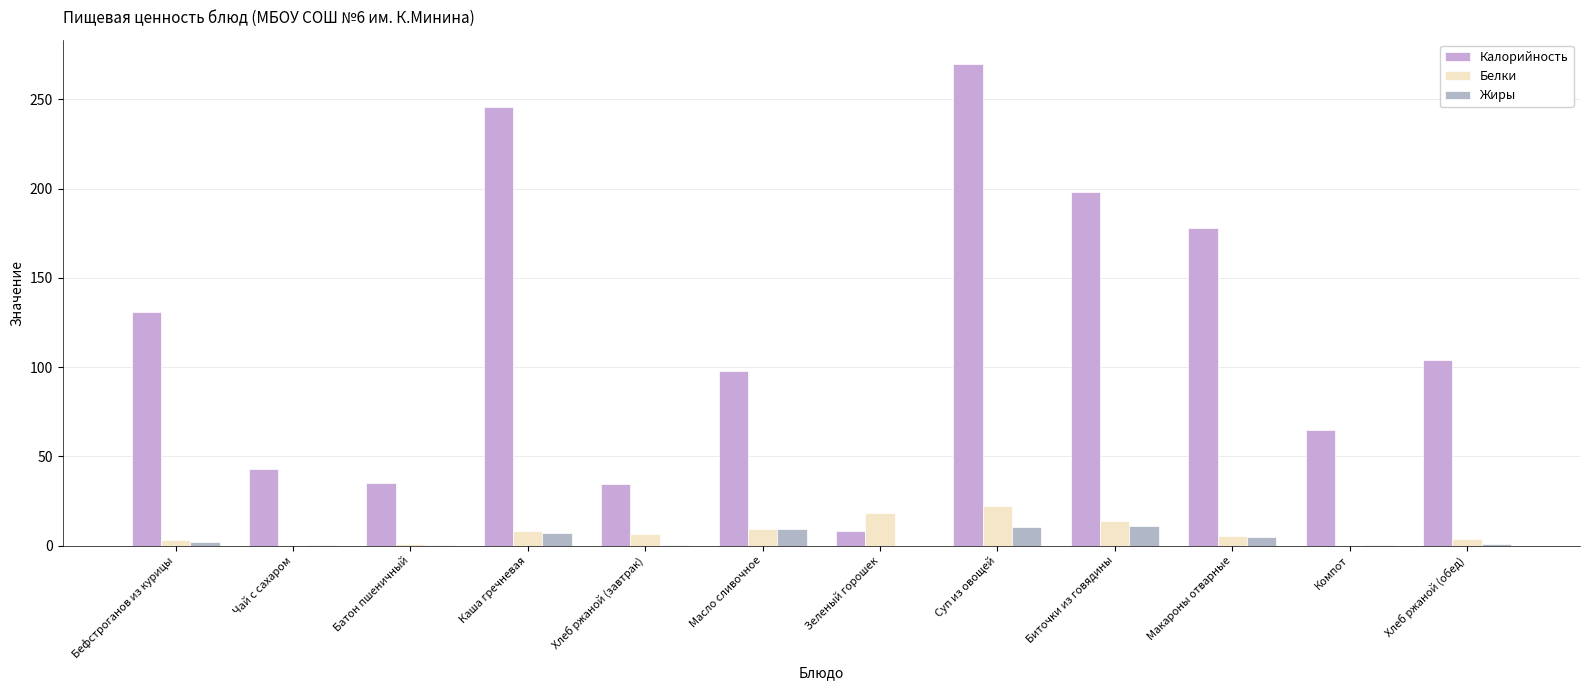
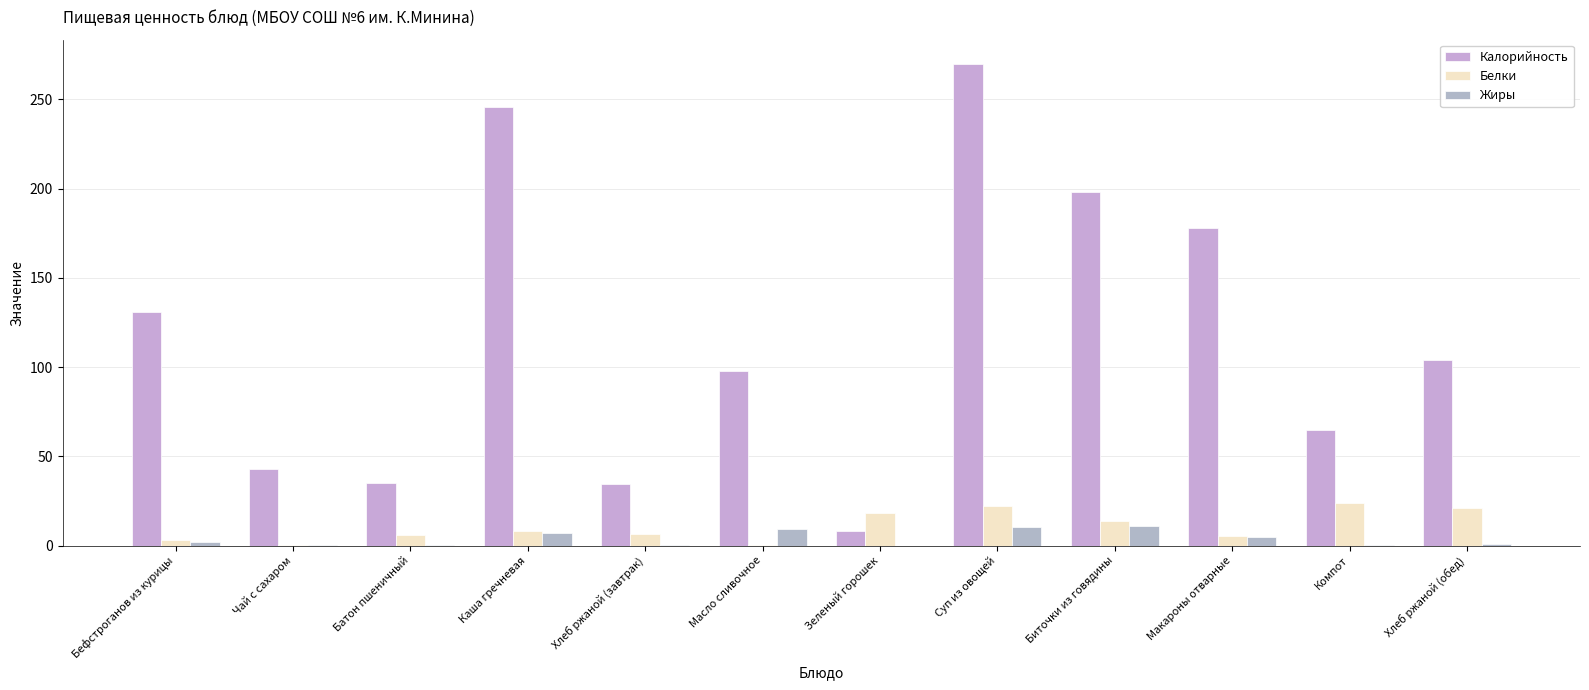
  {
    "Белки": {
      "Бефстроганов из курицы": 3,
-     "Батон пшеничный": 1,
+     "Батон пшеничный": 6,
      "Каша гречневая": 9,
      "Хлеб ржаной (завтрак)": 6,
-     "Масло сливочное": 9,
+     "Масло сливочное": 0,
      "Зеленый горошек": 18,
      "Суп из овощей": 22,
      "Биточки из говядины": 14,
      "Макароны отварные": 5,
-     "Компот": 0,
-     "Хлеб ржаной (обед)": 4
+     "Компот": 24,
+     "Хлеб ржаной (обед)": 21
    }
  }
